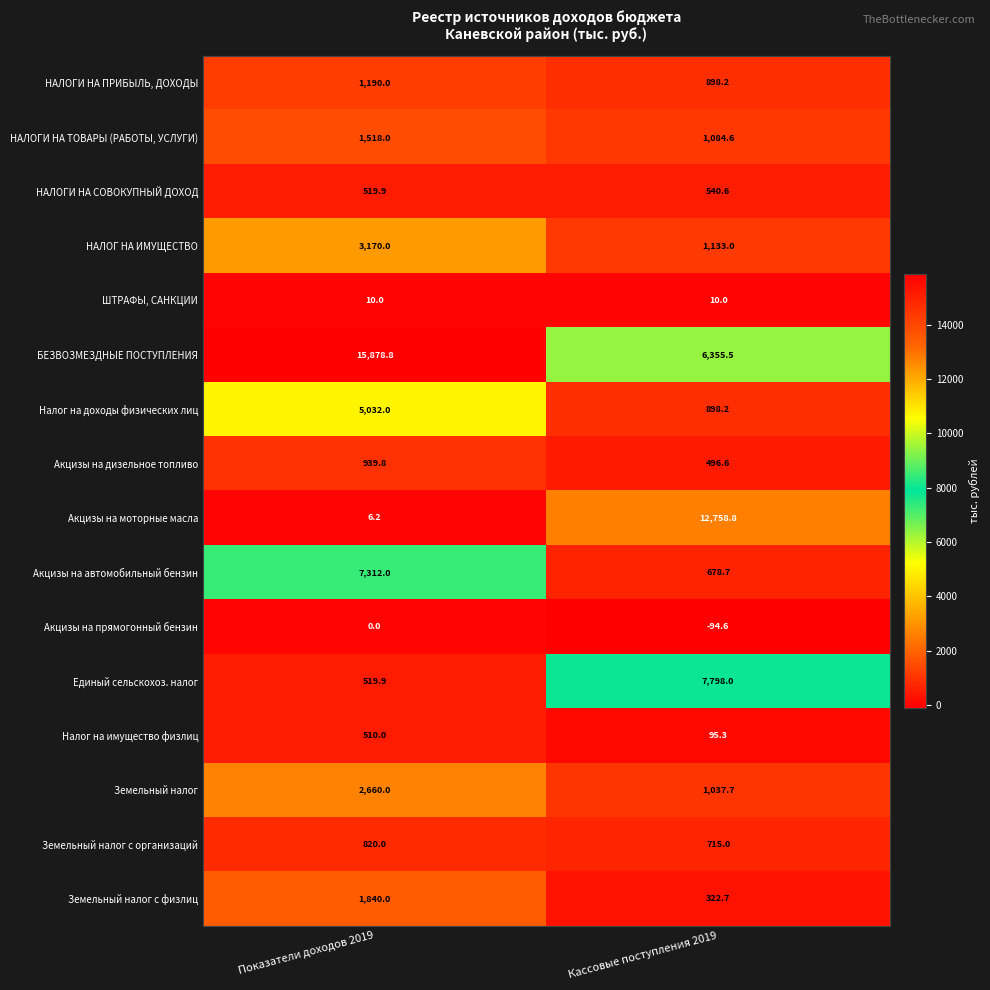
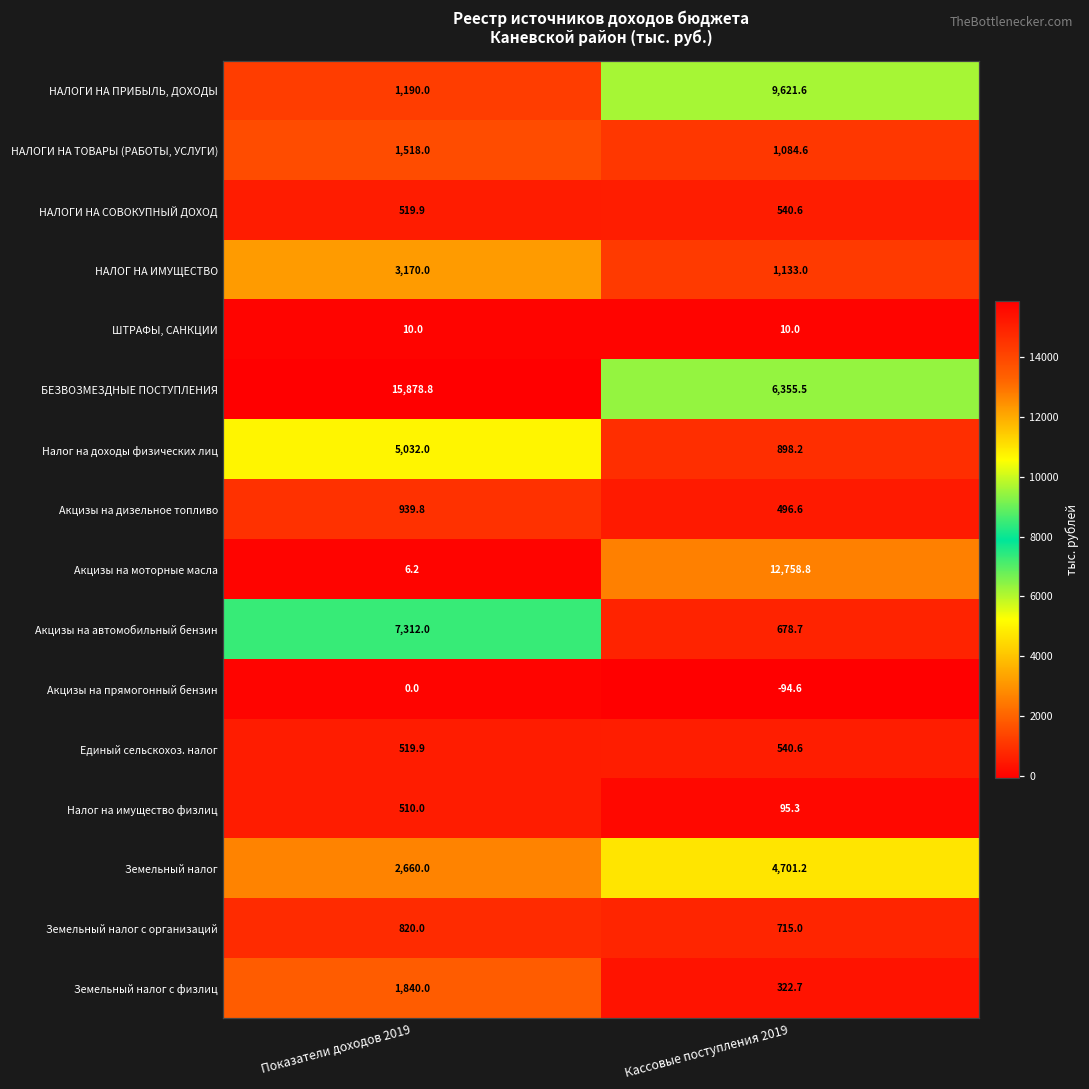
  {
    "НАЛОГИ НА ПРИБЫЛЬ, ДОХОДЫ": {
      "Показатели доходов 2019": "1,190.0",
-     "Кассовые поступления 2019": "898.2"
+     "Кассовые поступления 2019": "9,621.6"
    },
    "НАЛОГИ НА ТОВАРЫ (РАБОТЫ, УСЛУГИ)": {
      "Показатели доходов 2019": "1,518.0",
      "Кассовые поступления 2019": "1,084.6"
    },
    "НАЛОГИ НА СОВОКУПНЫЙ ДОХОД": {
      "Показатели доходов 2019": "519.9",
      "Кассовые поступления 2019": "540.6"
    },
    "НАЛОГ НА ИМУЩЕСТВО": {
      "Показатели доходов 2019": "3,170.0",
      "Кассовые поступления 2019": "1,133.0"
    },
    "ШТРАФЫ, САНКЦИИ": {
      "Показатели доходов 2019": "10.0",
      "Кассовые поступления 2019": "10.0"
    },
    "БЕЗВОЗМЕЗДНЫЕ ПОСТУПЛЕНИЯ": {
      "Показатели доходов 2019": "15,878.8",
      "Кассовые поступления 2019": "6,355.5"
    },
    "Налог на доходы физических лиц": {
      "Показатели доходов 2019": "5,032.0",
      "Кассовые поступления 2019": "898.2"
    },
    "Акцизы на дизельное топливо": {
      "Показатели доходов 2019": "939.8",
      "Кассовые поступления 2019": "496.6"
    },
    "Акцизы на моторные масла": {
      "Показатели доходов 2019": "6.2",
      "Кассовые поступления 2019": "12,758.8"
    },
    "Акцизы на автомобильный бензин": {
      "Показатели доходов 2019": "7,312.0",
      "Кассовые поступления 2019": "678.7"
    },
    "Акцизы на прямогонный бензин": {
      "Показатели доходов 2019": "0.0",
      "Кассовые поступления 2019": "-94.6"
    },
    "Единый сельскохоз. налог": {
      "Показатели доходов 2019": "519.9",
-     "Кассовые поступления 2019": "7,798.0"
+     "Кассовые поступления 2019": "540.6"
    },
    "Налог на имущество физлиц": {
      "Показатели доходов 2019": "510.0",
      "Кассовые поступления 2019": "95.3"
    },
    "Земельный налог": {
      "Показатели доходов 2019": "2,660.0",
-     "Кассовые поступления 2019": "1,037.7"
+     "Кассовые поступления 2019": "4,701.2"
    },
    "Земельный налог с организаций": {
      "Показатели доходов 2019": "820.0",
      "Кассовые поступления 2019": "715.0"
    },
    "Земельный налог с физлиц": {
      "Показатели доходов 2019": "1,840.0",
      "Кассовые поступления 2019": "322.7"
    }
  }
